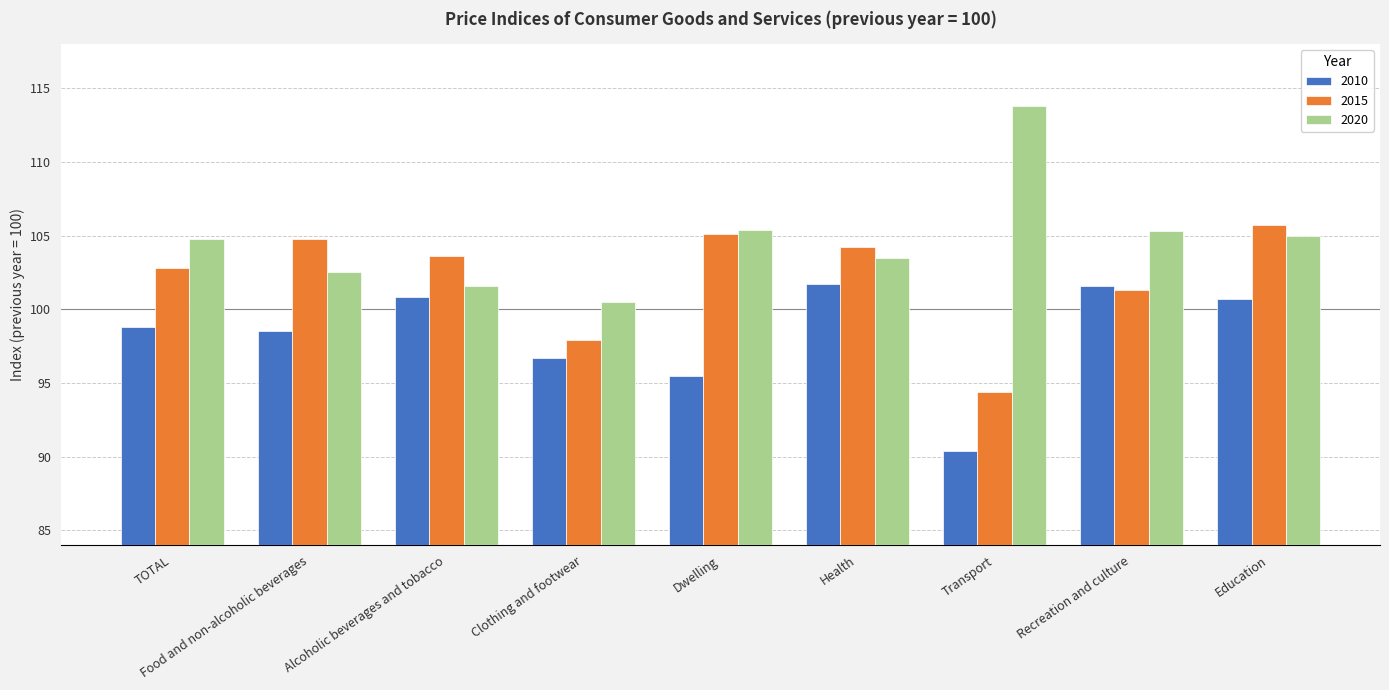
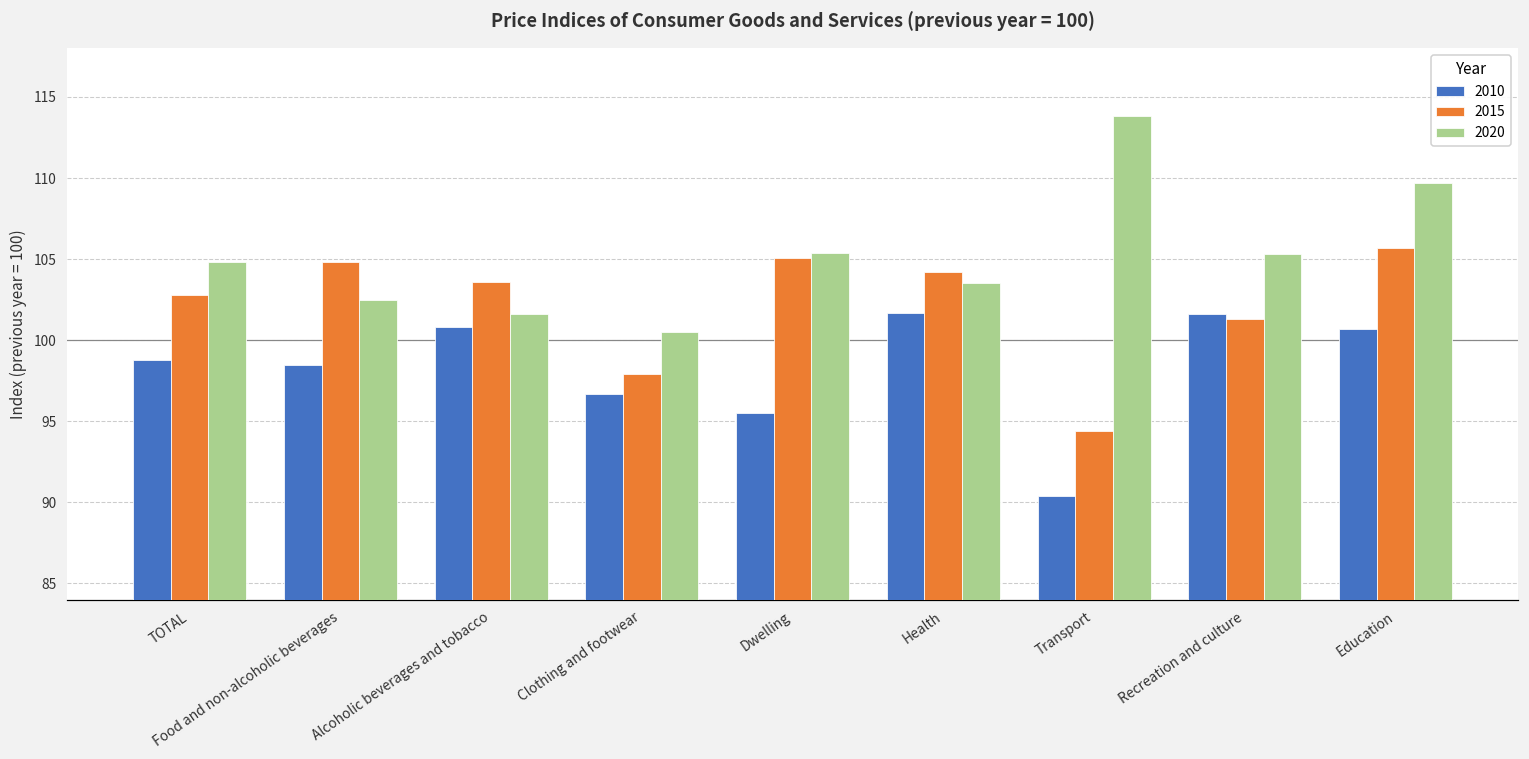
  {
    "2010": {
      "TOTAL": 98.8,
      "Food and non-alcoholic beverages": 98.5,
      "Alcoholic beverages and tobacco": 100.8,
      "Clothing and footwear": 96.7,
      "Dwelling": 95.5,
      "Health": 101.7,
      "Transport": 90.4,
      "Recreation and culture": 101.6,
      "Education": 100.7
    },
    "2015": {
      "TOTAL": 102.8,
      "Food and non-alcoholic beverages": 104.8,
      "Alcoholic beverages and tobacco": 103.6,
      "Clothing and footwear": 97.9,
      "Dwelling": 105.1,
      "Health": 104.2,
      "Transport": 94.4,
      "Recreation and culture": 101.3,
      "Education": 105.7
    },
    "2020": {
      "TOTAL": 104.8,
      "Food and non-alcoholic beverages": 102.5,
      "Alcoholic beverages and tobacco": 101.6,
      "Clothing and footwear": 100.5,
      "Dwelling": 105.4,
      "Health": 103.5,
      "Transport": 113.8,
      "Recreation and culture": 105.3,
-     "Education": 105.0
+     "Education": 109.7
    }
  }
